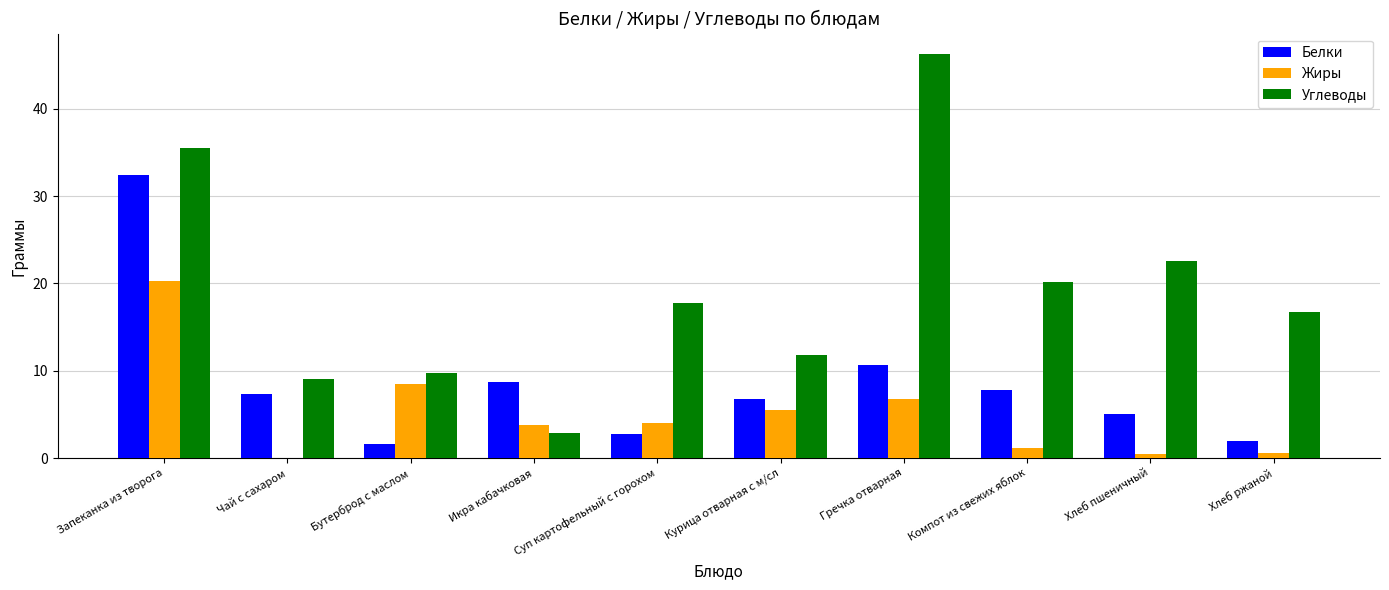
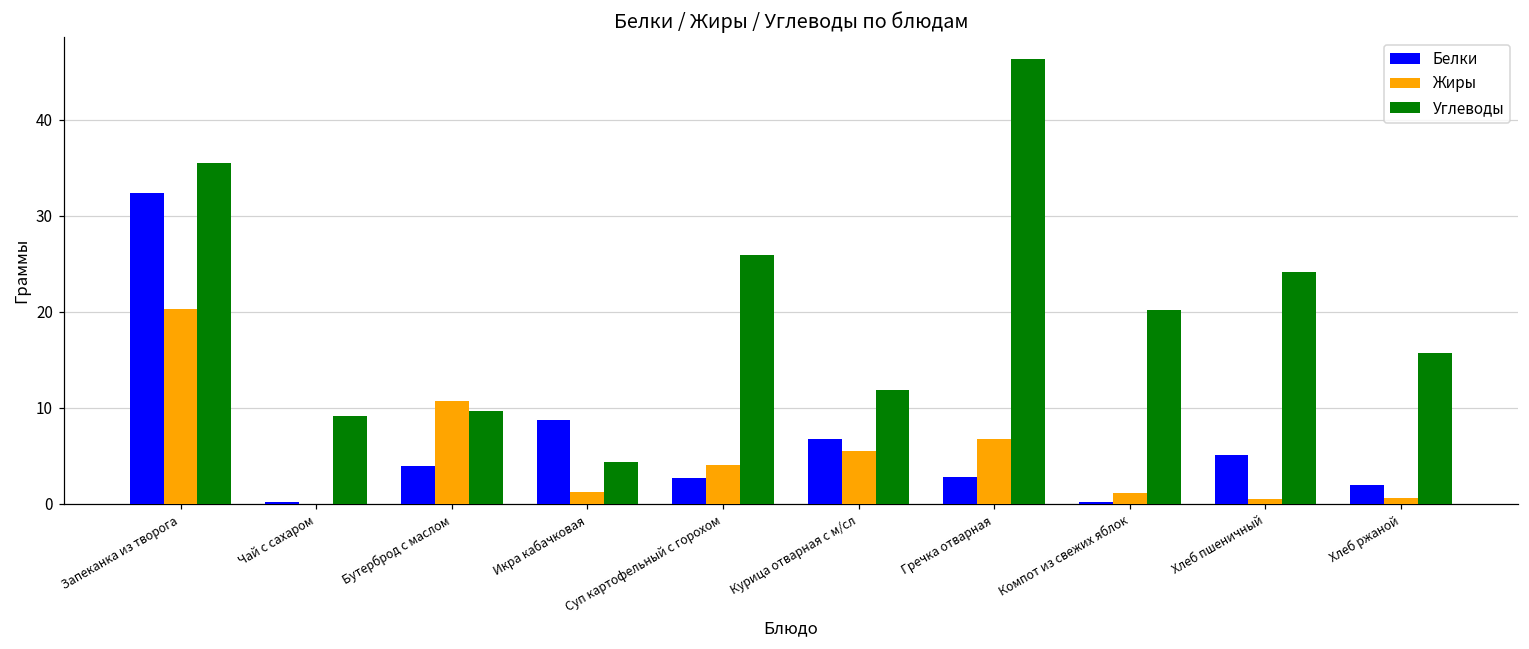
  {
    "Белки": {
      "Запеканка из творога": 32,
-     "Чай с сахаром": 7,
-     "Бутерброд с маслом": 2,
+     "Чай с сахаром": 0,
+     "Бутерброд с маслом": 4,
      "Икра кабачковая": 9,
      "Суп картофельный с горохом": 3,
      "Курица отварная с м/сл": 7,
-     "Гречка отварная": 11,
-     "Компот из свежих яблок": 8,
+     "Гречка отварная": 3,
+     "Компот из свежих яблок": 0,
      "Хлеб пшеничный": 5,
      "Хлеб ржаной": 2
    },
    "Жиры": {
      "Запеканка из творога": 20,
      "Чай с сахаром": 0,
-     "Бутерброд с маслом": 9,
-     "Икра кабачковая": 4,
+     "Бутерброд с маслом": 11,
+     "Икра кабачковая": 1,
      "Суп картофельный с горохом": 4,
      "Курица отварная с м/сл": 6,
      "Гречка отварная": 7,
      "Компот из свежих яблок": 1,
      "Хлеб пшеничный": 1,
      "Хлеб ржаной": 1
    },
    "Углеводы": {
      "Запеканка из творога": 36,
      "Чай с сахаром": 9,
      "Бутерброд с маслом": 10,
-     "Икра кабачковая": 3,
-     "Суп картофельный с горохом": 18,
+     "Икра кабачковая": 4,
+     "Суп картофельный с горохом": 26,
      "Курица отварная с м/сл": 12,
      "Гречка отварная": 46,
      "Компот из свежих яблок": 20,
-     "Хлеб пшеничный": 23,
-     "Хлеб ржаной": 17
+     "Хлеб пшеничный": 24,
+     "Хлеб ржаной": 16
    }
  }
